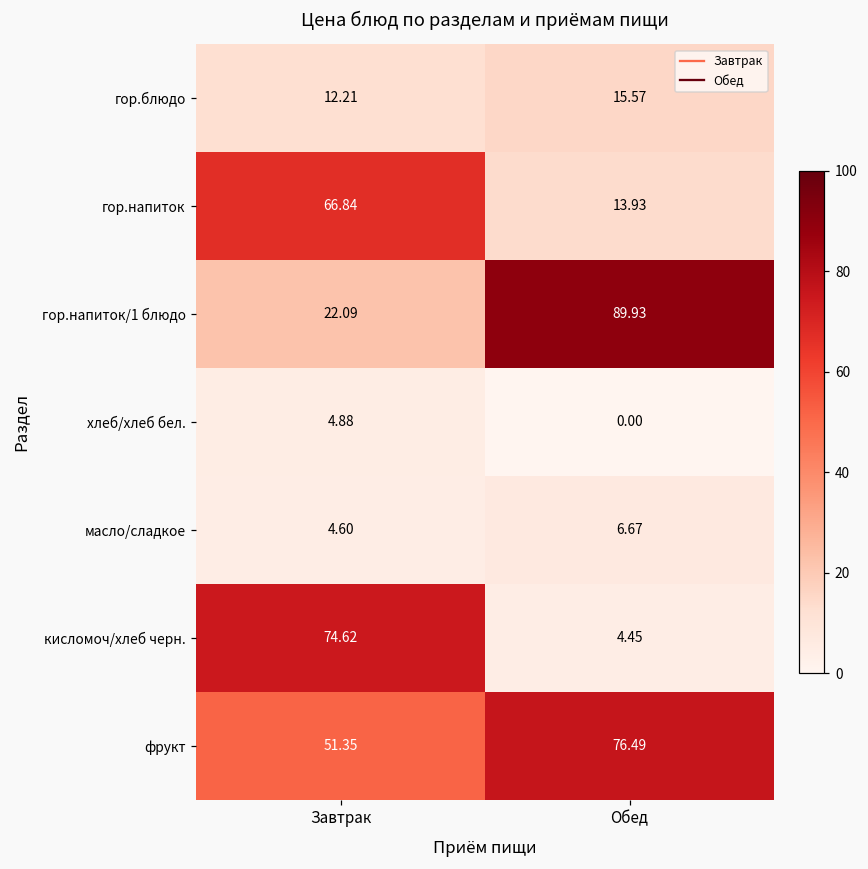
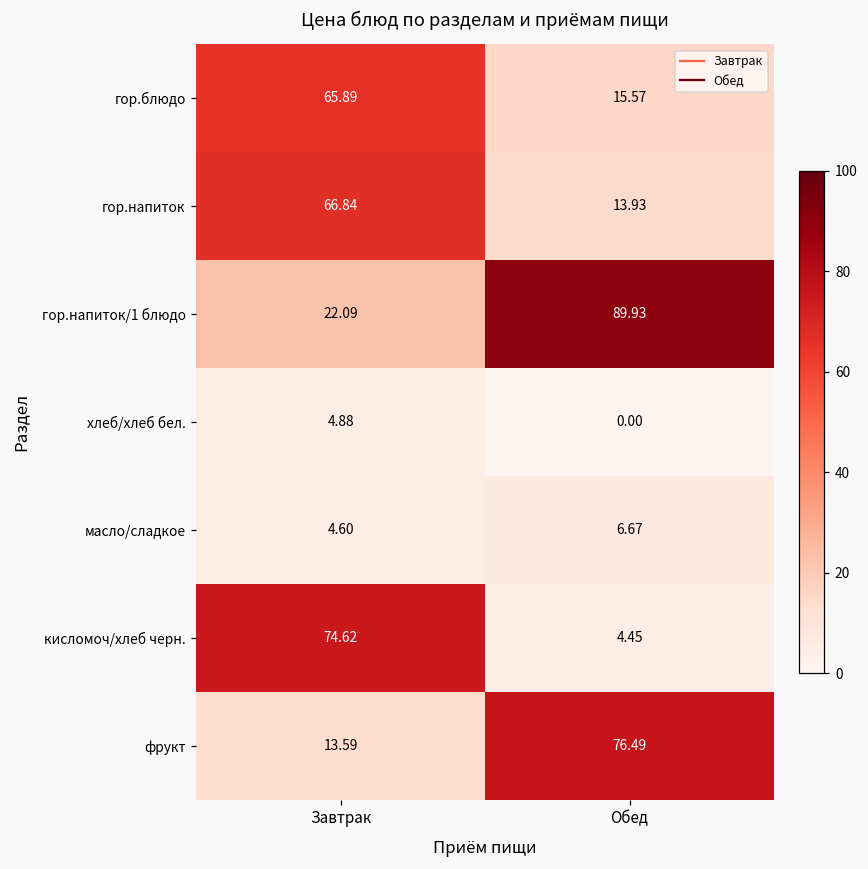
  {
    "гор.блюдо": {
-     "Завтрак": 12.21,
+     "Завтрак": 65.89,
      "Обед": 15.57
    },
    "гор.напиток": {
      "Завтрак": 66.84,
      "Обед": 13.93
    },
    "гор.напиток/1 блюдо": {
      "Завтрак": 22.09,
      "Обед": 89.93
    },
    "хлеб/хлеб бел.": {
      "Завтрак": 4.88,
      "Обед": 0.00
    },
    "масло/сладкое": {
      "Завтрак": 4.60,
      "Обед": 6.67
    },
    "кисломоч/хлеб черн.": {
      "Завтрак": 74.62,
      "Обед": 4.45
    },
    "фрукт": {
-     "Завтрак": 51.35,
+     "Завтрак": 13.59,
      "Обед": 76.49
    }
  }
